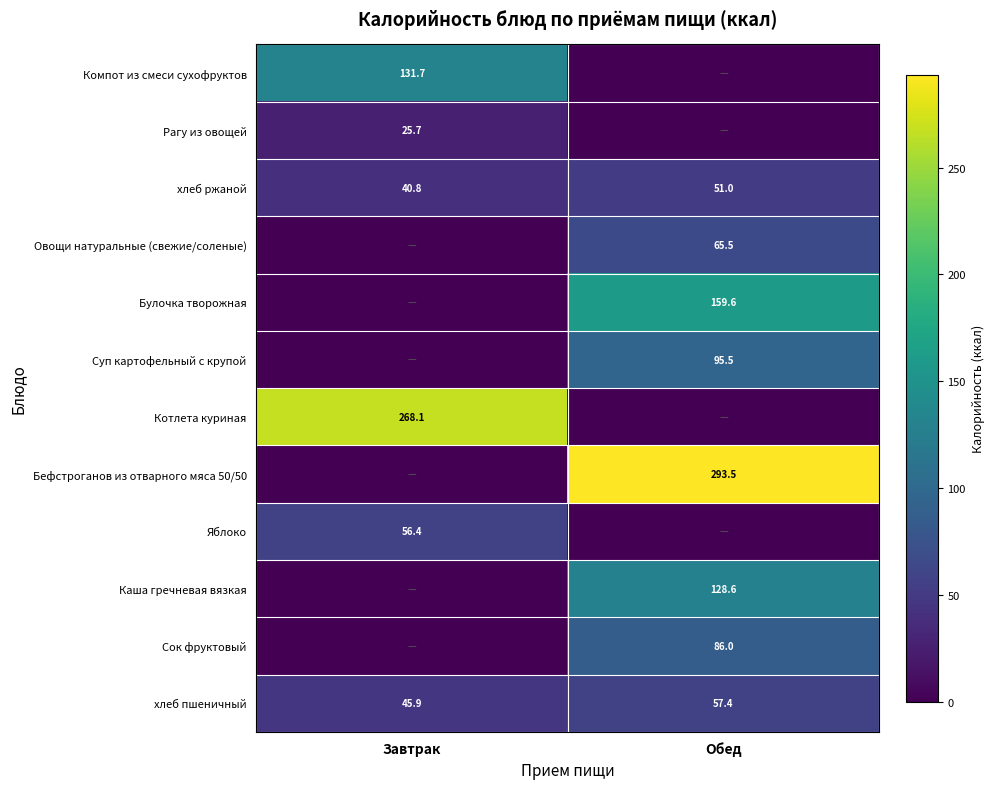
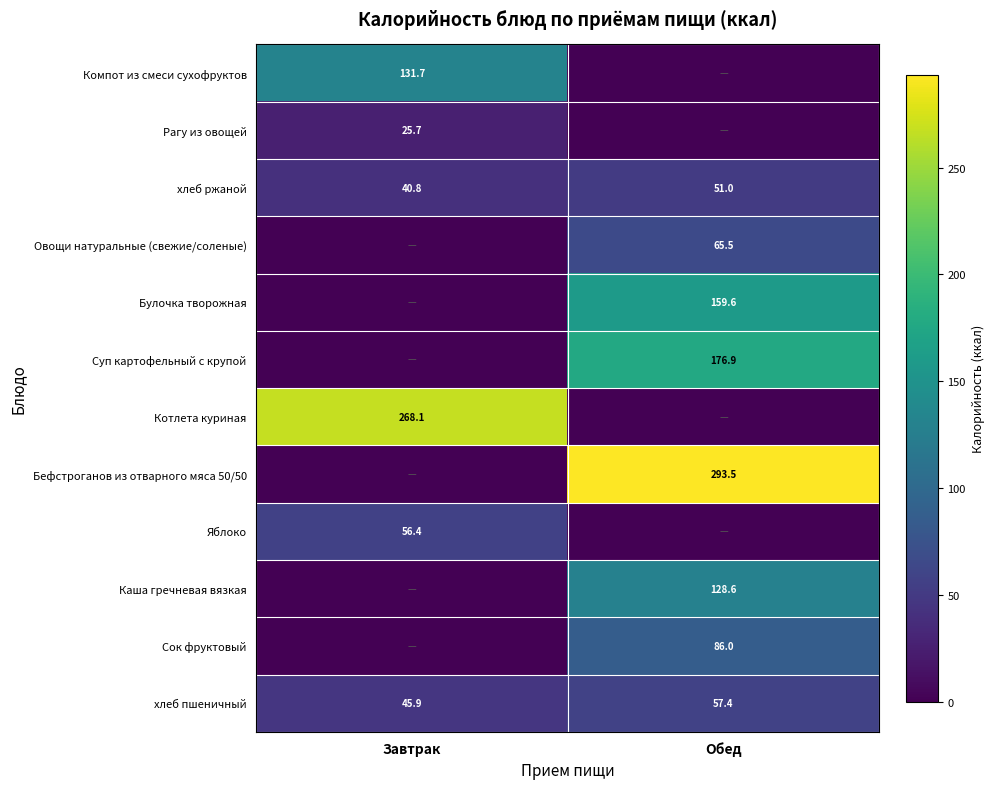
  {
    "Компот из смеси сухофруктов": {
      "Завтрак": 131.7
    },
    "Рагу из овощей": {
      "Завтрак": 25.7
    },
    "хлеб ржаной": {
      "Завтрак": 40.8,
      "Обед": 51.0
    },
    "Овощи натуральные (свежие/соленые)": {
      "Обед": 65.5
    },
    "Булочка творожная": {
      "Обед": 159.6
    },
    "Суп картофельный с крупой": {
-     "Обед": 95.5
+     "Обед": 176.9
    },
    "Котлета куриная": {
      "Завтрак": 268.1
    },
    "Бефстроганов из отварного мяса 50/50": {
      "Обед": 293.5
    },
    "Яблоко": {
      "Завтрак": 56.4
    },
    "Каша гречневая вязкая": {
      "Обед": 128.6
    },
    "Сок фруктовый": {
      "Обед": 86.0
    },
    "хлеб пшеничный": {
      "Завтрак": 45.9,
      "Обед": 57.4
    }
  }
